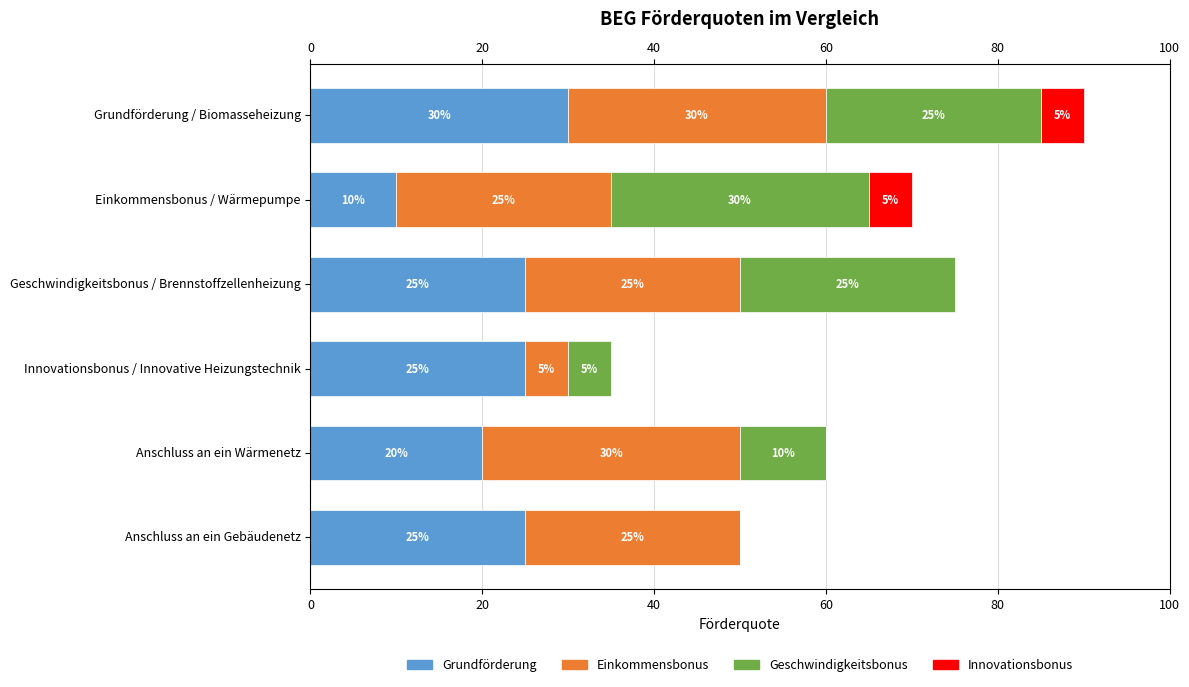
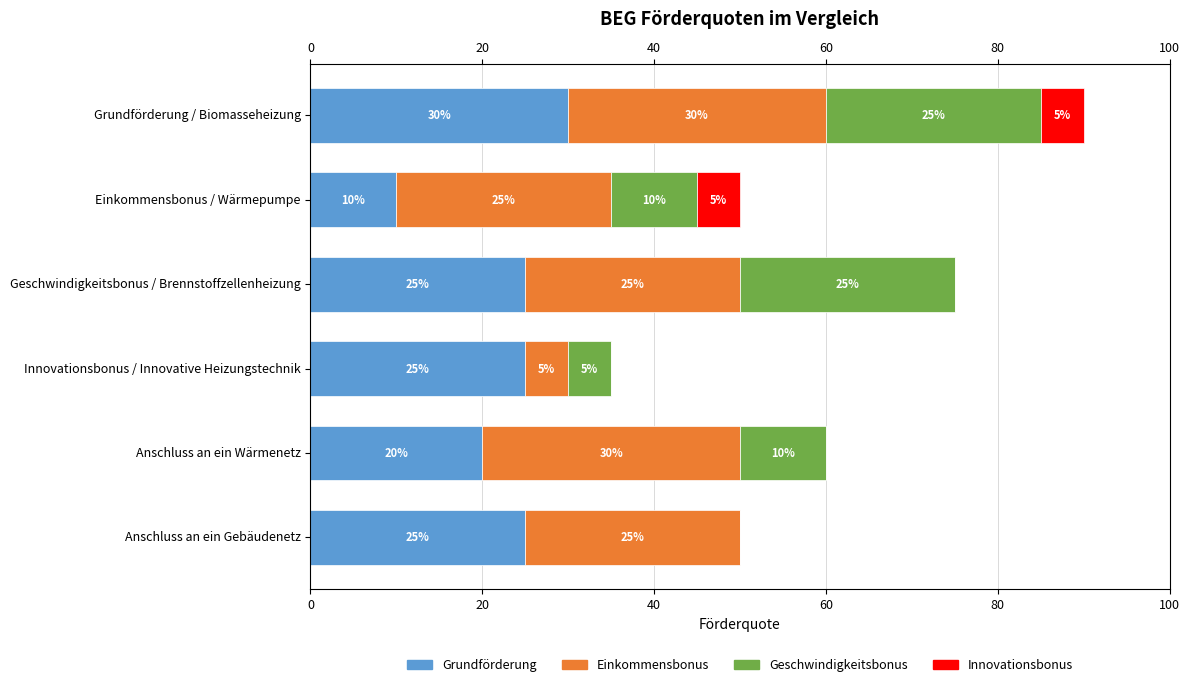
  {
    "Grundförderung": {
      "Grundförderung / Biomasseheizung": "30%",
      "Einkommensbonus / Wärmepumpe": "10%",
      "Geschwindigkeitsbonus / Brennstoffzellenheizung": "25%",
      "Innovationsbonus / Innovative Heizungstechnik": "25%",
      "Anschluss an ein Wärmenetz": "20%",
      "Anschluss an ein Gebäudenetz": "25%"
    },
    "Einkommensbonus": {
      "Grundförderung / Biomasseheizung": "30%",
      "Einkommensbonus / Wärmepumpe": "25%",
      "Geschwindigkeitsbonus / Brennstoffzellenheizung": "25%",
      "Innovationsbonus / Innovative Heizungstechnik": "5%",
      "Anschluss an ein Wärmenetz": "30%",
      "Anschluss an ein Gebäudenetz": "25%"
    },
    "Geschwindigkeitsbonus": {
      "Grundförderung / Biomasseheizung": "25%",
-     "Einkommensbonus / Wärmepumpe": "30%",
+     "Einkommensbonus / Wärmepumpe": "10%",
      "Geschwindigkeitsbonus / Brennstoffzellenheizung": "25%",
      "Innovationsbonus / Innovative Heizungstechnik": "5%",
      "Anschluss an ein Wärmenetz": "10%"
    },
    "Innovationsbonus": {
      "Grundförderung / Biomasseheizung": "5%",
      "Einkommensbonus / Wärmepumpe": "5%"
    }
  }
